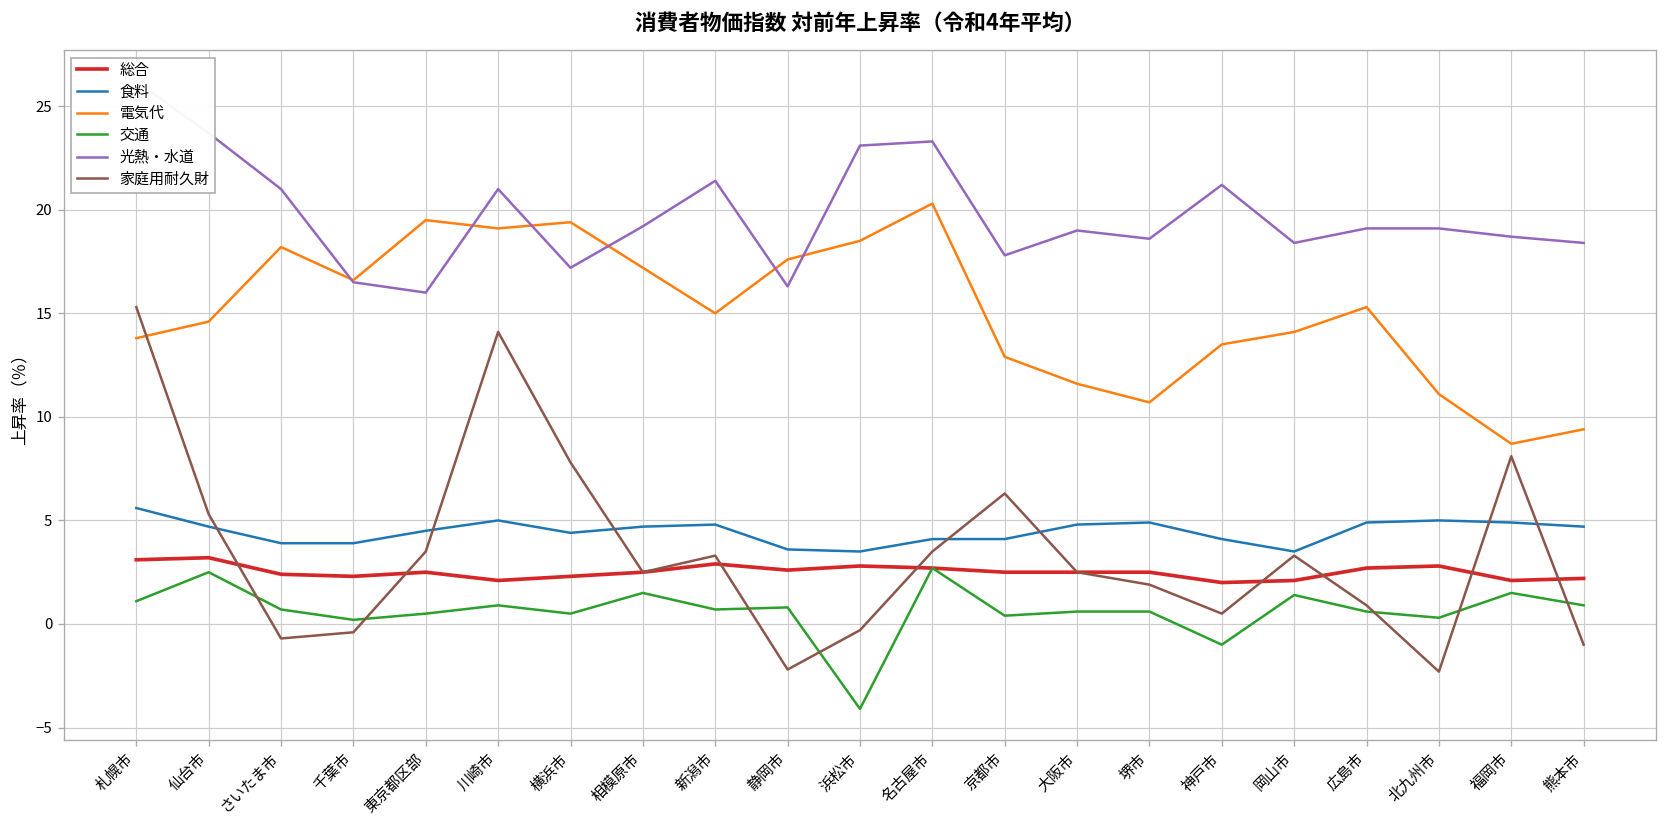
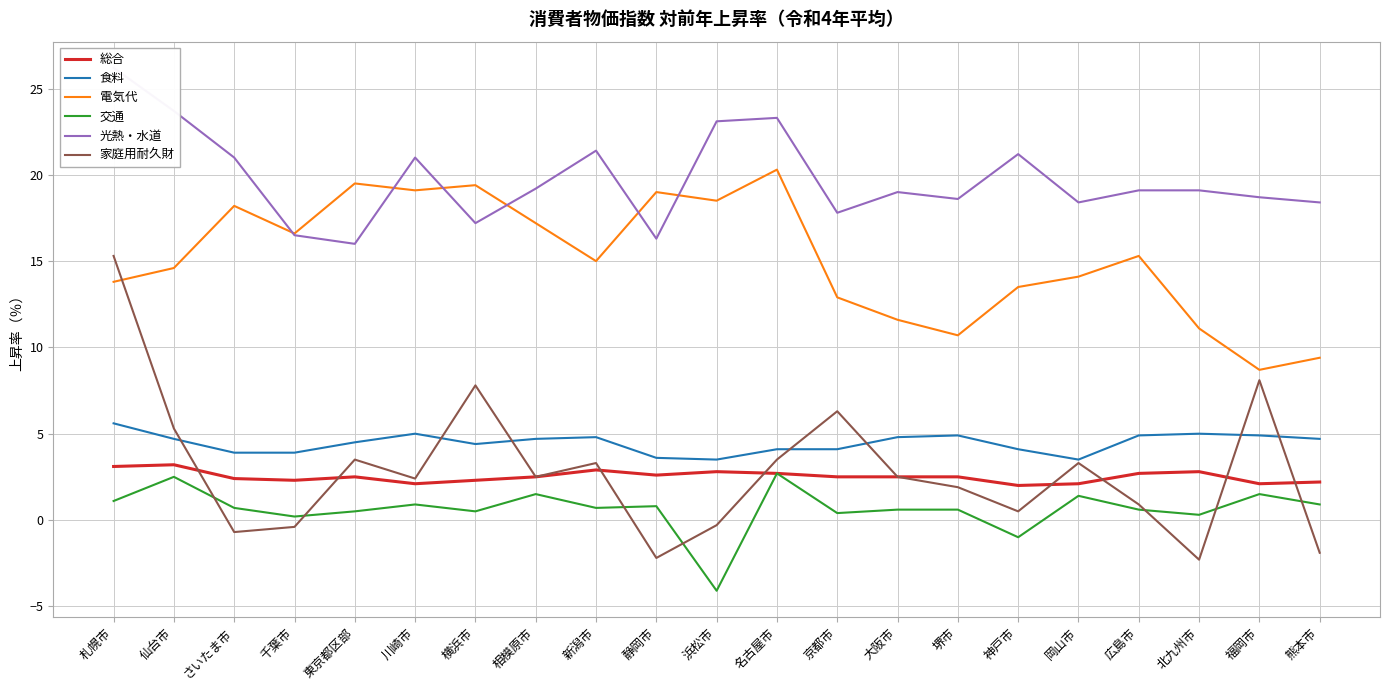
  {
    "総合": {
      "札幌市": 3.1,
      "仙台市": 3.2,
      "さいたま市": 2.4,
      "千葉市": 2.3,
      "東京都区部": 2.5,
      "川崎市": 2.1,
      "横浜市": 2.3,
      "新潟市": 2.9,
      "静岡市": 2.6,
      "浜松市": 2.8,
      "京都市": 2.5,
      "堺市": 2.5,
      "神戸市": 2.0,
      "岡山市": 2.1,
      "広島市": 2.7,
      "北九州市": 2.8,
      "福岡市": 2.1,
      "熊本市": 2.2
    },
    "食料": {
      "札幌市": 5.6,
      "仙台市": 4.7,
      "さいたま市": 3.9,
      "千葉市": 3.9,
      "東京都区部": 4.5,
      "川崎市": 5.0,
      "横浜市": 4.4,
      "相模原市": 4.7,
      "新潟市": 4.8,
      "静岡市": 3.6,
      "浜松市": 3.5,
      "名古屋市": 4.1,
      "京都市": 4.1,
      "大阪市": 4.8,
      "堺市": 4.9,
      "神戸市": 4.1,
      "岡山市": 3.5,
      "広島市": 4.9,
      "北九州市": 5.0,
      "福岡市": 4.9,
      "熊本市": 4.7
    },
    "電気代": {
      "札幌市": 13.8,
      "仙台市": 14.6,
      "さいたま市": 18.2,
      "東京都区部": 19.5,
      "川崎市": 19.1,
      "横浜市": 19.4,
      "相模原市": 17.2,
      "新潟市": 15.0,
-     "静岡市": 17.6,
+     "静岡市": 19.0,
      "浜松市": 18.5,
      "名古屋市": 20.3,
      "京都市": 12.9,
      "大阪市": 11.6,
      "堺市": 10.7,
      "神戸市": 13.5,
      "岡山市": 14.1,
      "広島市": 15.3,
      "北九州市": 11.1,
      "福岡市": 8.7,
      "熊本市": 9.4
    },
    "交通": {
      "札幌市": 1.1,
      "仙台市": 2.5,
      "さいたま市": 0.7,
      "千葉市": 0.2,
      "東京都区部": 0.5,
      "川崎市": 0.9,
      "横浜市": 0.5,
      "相模原市": 1.5,
      "新潟市": 0.7,
      "静岡市": 0.8,
      "浜松市": -4.1,
      "京都市": 0.4,
      "大阪市": 0.6,
      "堺市": 0.6,
      "神戸市": -1.0,
      "岡山市": 1.4,
      "広島市": 0.6,
      "北九州市": 0.3,
      "福岡市": 1.5,
      "熊本市": 0.9
    },
    "光熱・水道": {
      "さいたま市": 21.0,
      "東京都区部": 16.0,
      "川崎市": 21.0,
      "横浜市": 17.2,
      "相模原市": 19.2,
      "新潟市": 21.4,
      "静岡市": 16.3,
      "浜松市": 23.1,
      "名古屋市": 23.3,
      "京都市": 17.8,
      "大阪市": 19.0,
      "堺市": 18.6,
      "神戸市": 21.2,
      "岡山市": 18.4,
      "広島市": 19.1,
      "北九州市": 19.1,
      "福岡市": 18.7,
      "熊本市": 18.4
    },
    "家庭用耐久財": {
      "札幌市": 15.3,
      "仙台市": 5.3,
      "さいたま市": -0.7,
      "千葉市": -0.4,
      "東京都区部": 3.5,
-     "川崎市": 14.1,
+     "川崎市": 2.4,
      "横浜市": 7.8,
      "新潟市": 3.3,
      "静岡市": -2.2,
      "浜松市": -0.3,
      "名古屋市": 3.5,
      "京都市": 6.3,
      "堺市": 1.9,
      "神戸市": 0.5,
      "岡山市": 3.3,
      "広島市": 0.9,
      "北九州市": -2.3,
      "福岡市": 8.1,
-     "熊本市": -1.0
+     "熊本市": -1.9
    }
  }
